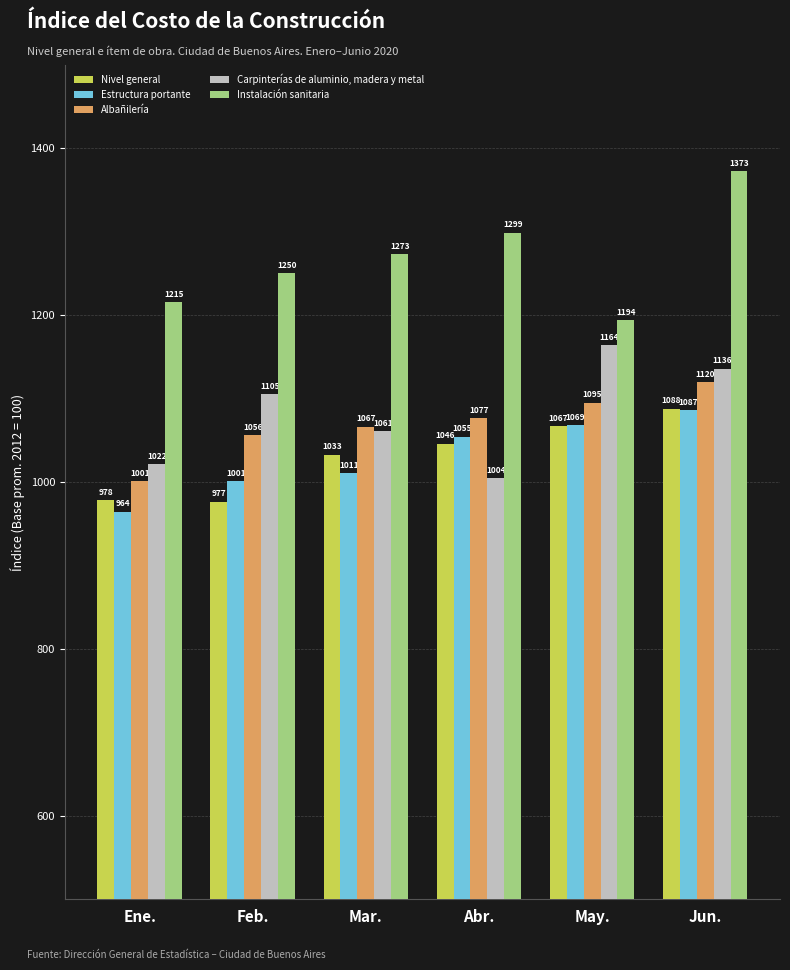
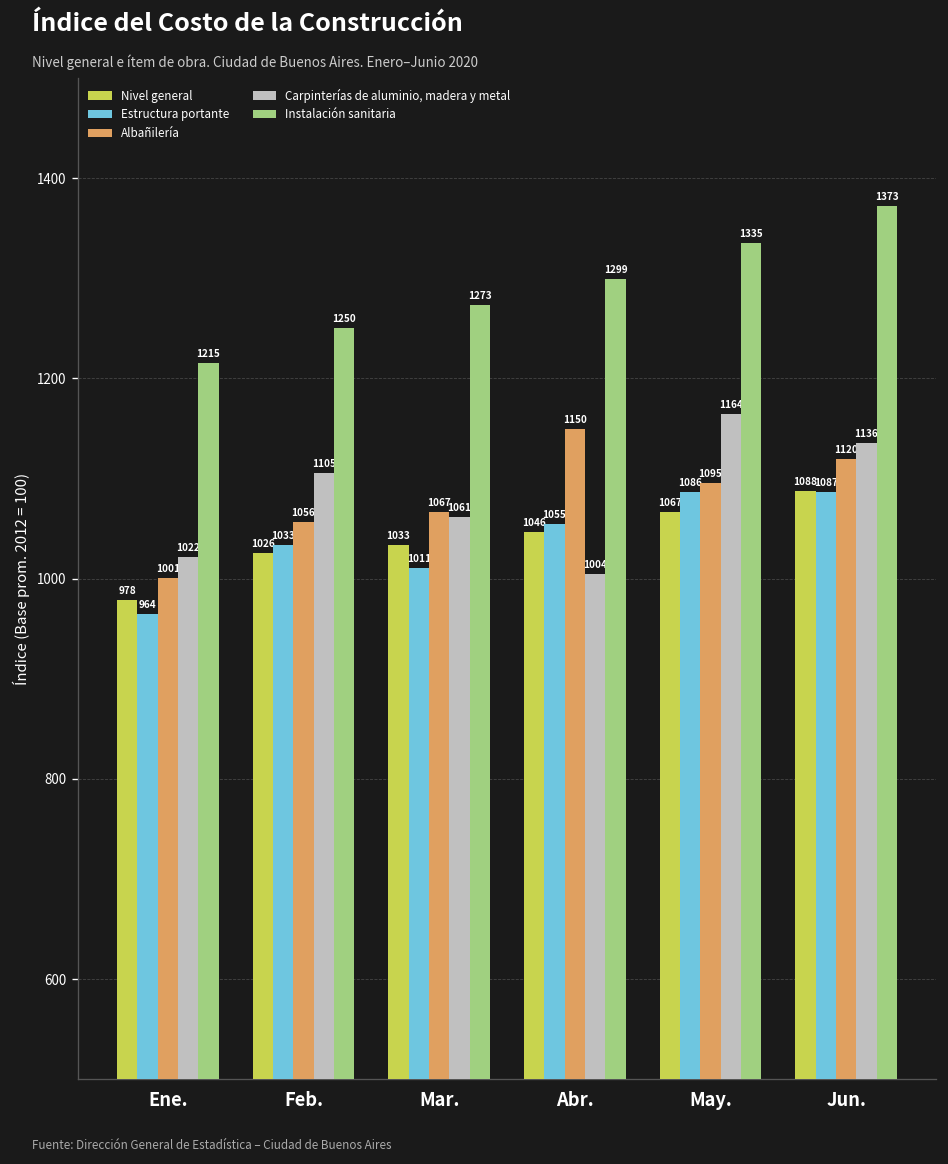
  {
    "Nivel general": {
      "Ene.": 978,
-     "Feb.": 977,
+     "Feb.": 1026,
      "Mar.": 1033,
      "Abr.": 1046,
      "May.": 1067,
      "Jun.": 1088
    },
    "Estructura portante": {
      "Ene.": 964,
-     "Feb.": 1001,
+     "Feb.": 1033,
      "Mar.": 1011,
      "Abr.": 1055,
-     "May.": 1069,
+     "May.": 1086,
      "Jun.": 1087
    },
    "Albañilería": {
      "Ene.": 1001,
      "Feb.": 1056,
      "Mar.": 1067,
-     "Abr.": 1077,
+     "Abr.": 1150,
      "May.": 1095,
      "Jun.": 1120
    },
    "Carpinterías de aluminio, madera y metal": {
      "Ene.": 1022,
      "Feb.": 1105,
      "Mar.": 1061,
      "Abr.": 1004,
      "May.": 1164,
      "Jun.": 1136
    },
    "Instalación sanitaria": {
      "Ene.": 1215,
      "Feb.": 1250,
      "Mar.": 1273,
      "Abr.": 1299,
-     "May.": 1194,
+     "May.": 1335,
      "Jun.": 1373
    }
  }
